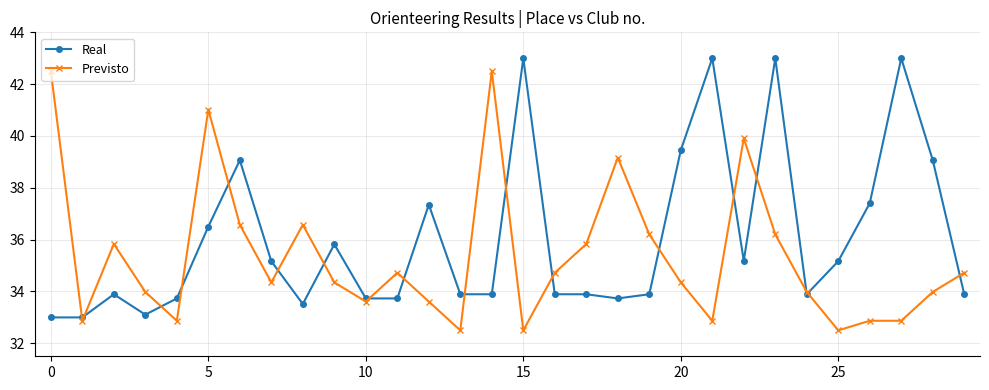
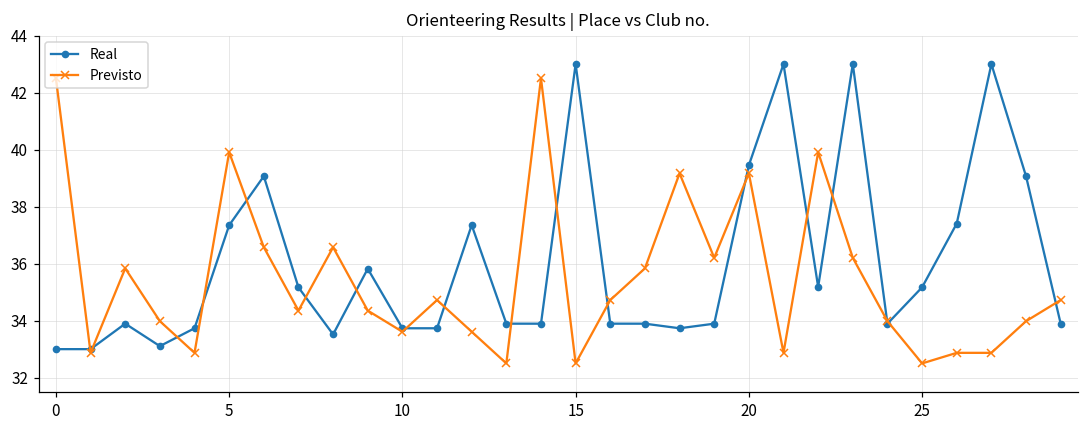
  {
    "Real": {
      "0": 33.0,
-     "5": 36.5,
+     "5": 37.3,
      "10": 33.7,
      "15": 43.0,
      "20": 39.4,
      "25": 35.2
    },
    "Previsto": {
-     "5": 41.0,
+     "5": 39.9,
      "10": 33.6,
      "15": 32.5,
-     "20": 34.4,
+     "20": 39.2,
      "25": 32.5
    }
  }
